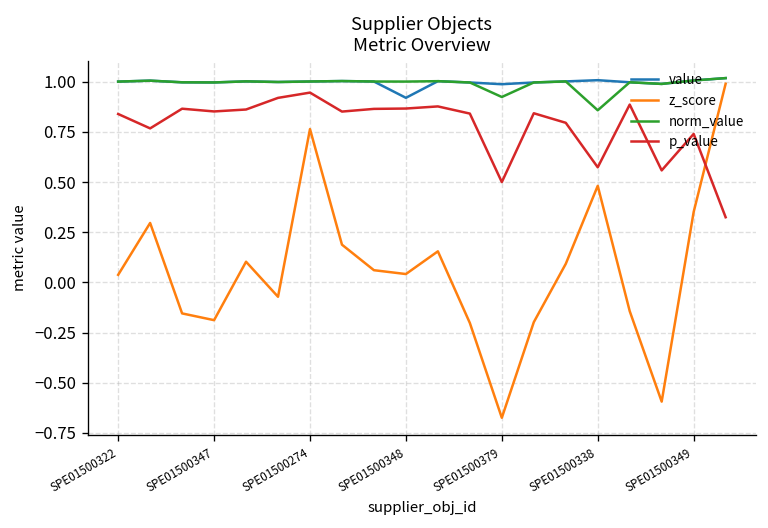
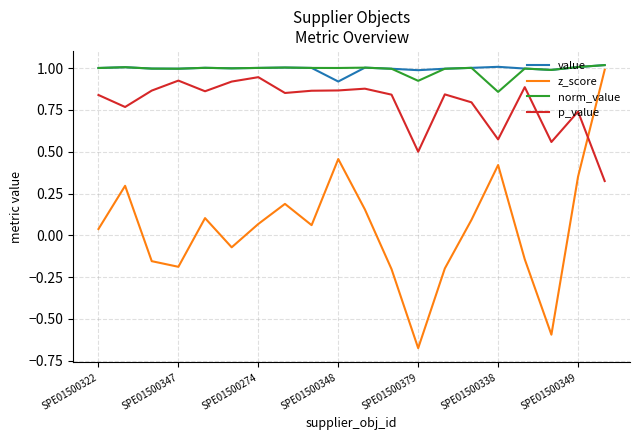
  {
    "value": {
      "SPE01500348": 0.92,
      "SPE01500379": 0.99,
      "SPE01500338": 1.01
    },
    "z_score": {
      "SPE01500322": 0.04,
      "SPE01500347": -0.19,
-     "SPE01500274": 0.76,
-     "SPE01500348": 0.04,
+     "SPE01500274": 0.07,
+     "SPE01500348": 0.46,
      "SPE01500379": -0.67,
-     "SPE01500338": 0.48,
+     "SPE01500338": 0.42,
      "SPE01500349": 0.35
    },
    "norm_value": {
      "SPE01500348": 1.00,
      "SPE01500379": 0.92,
      "SPE01500338": 0.86
    },
    "p_value": {
      "SPE01500322": 0.84,
-     "SPE01500347": 0.85,
+     "SPE01500347": 0.93,
      "SPE01500274": 0.95,
      "SPE01500348": 0.87,
      "SPE01500379": 0.50,
      "SPE01500338": 0.57,
      "SPE01500349": 0.74
    }
  }
